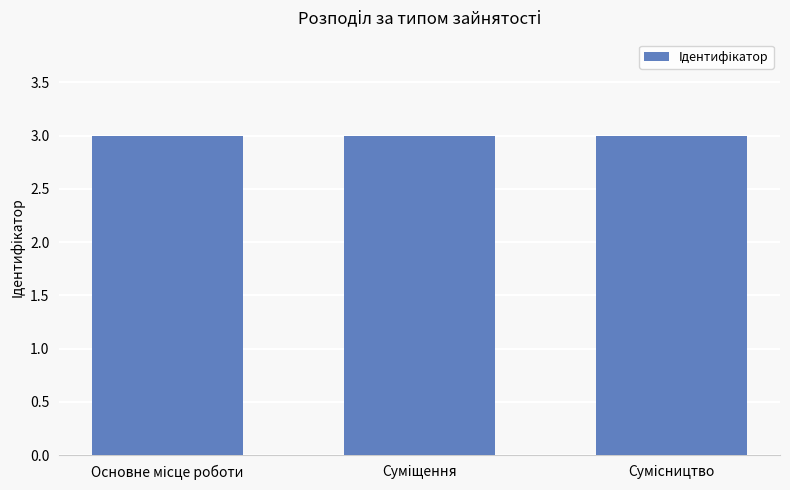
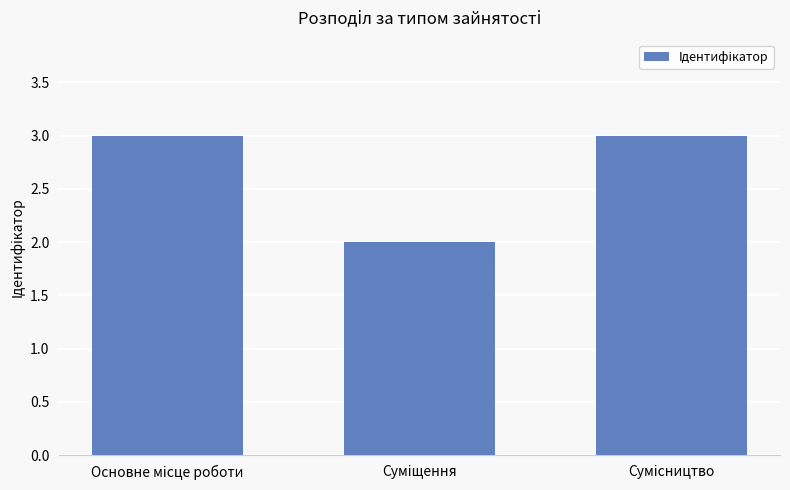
  {
    "Основне місце роботи": 3,
-   "Суміщення": 3,
+   "Суміщення": 2,
    "Сумісництво": 3
  }
